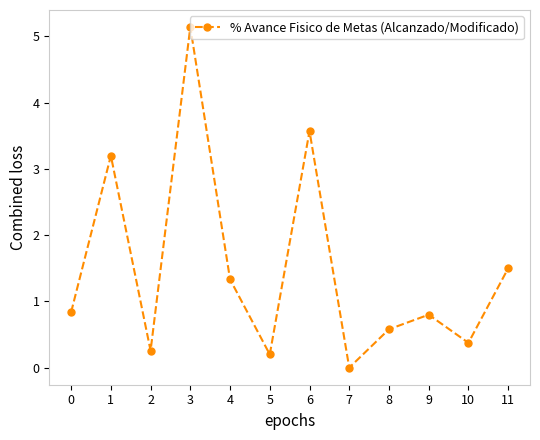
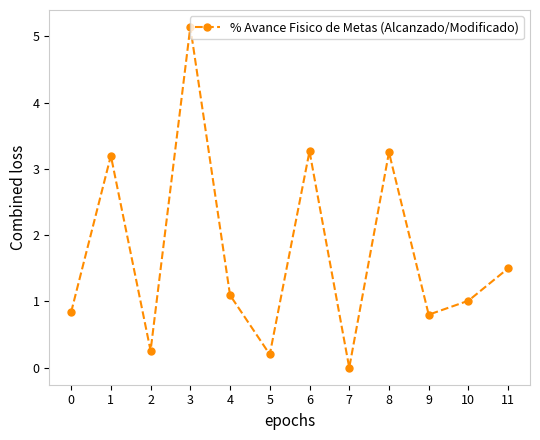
  {
    "0": 0.8,
    "1": 3.2,
    "2": 0.3,
-   "4": 1.3,
+   "4": 1.1,
    "5": 0.2,
-   "6": 3.6,
+   "6": 3.3,
    "7": 0.0,
-   "8": 0.6,
+   "8": 3.3,
    "9": 0.8,
-   "10": 0.4,
+   "10": 1.0,
    "11": 1.5
  }
